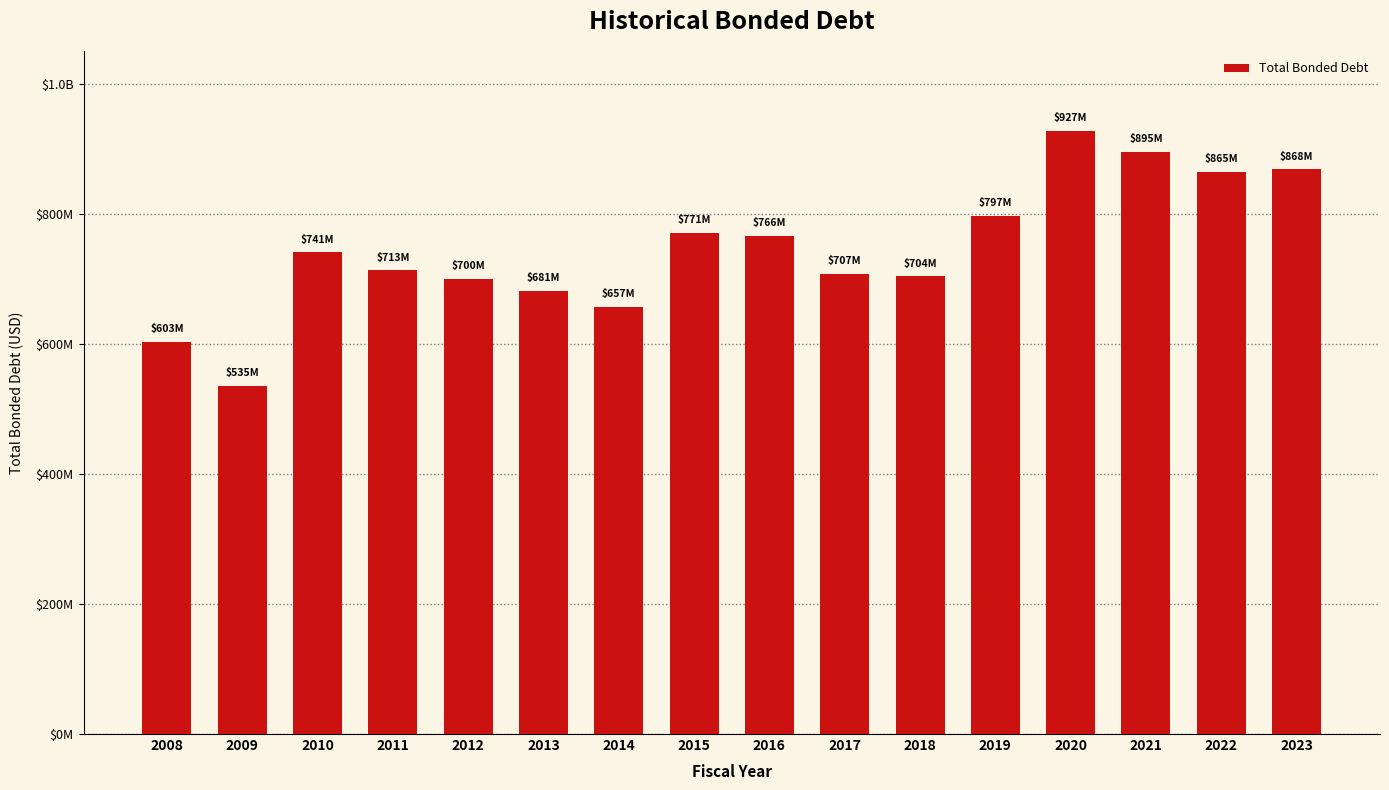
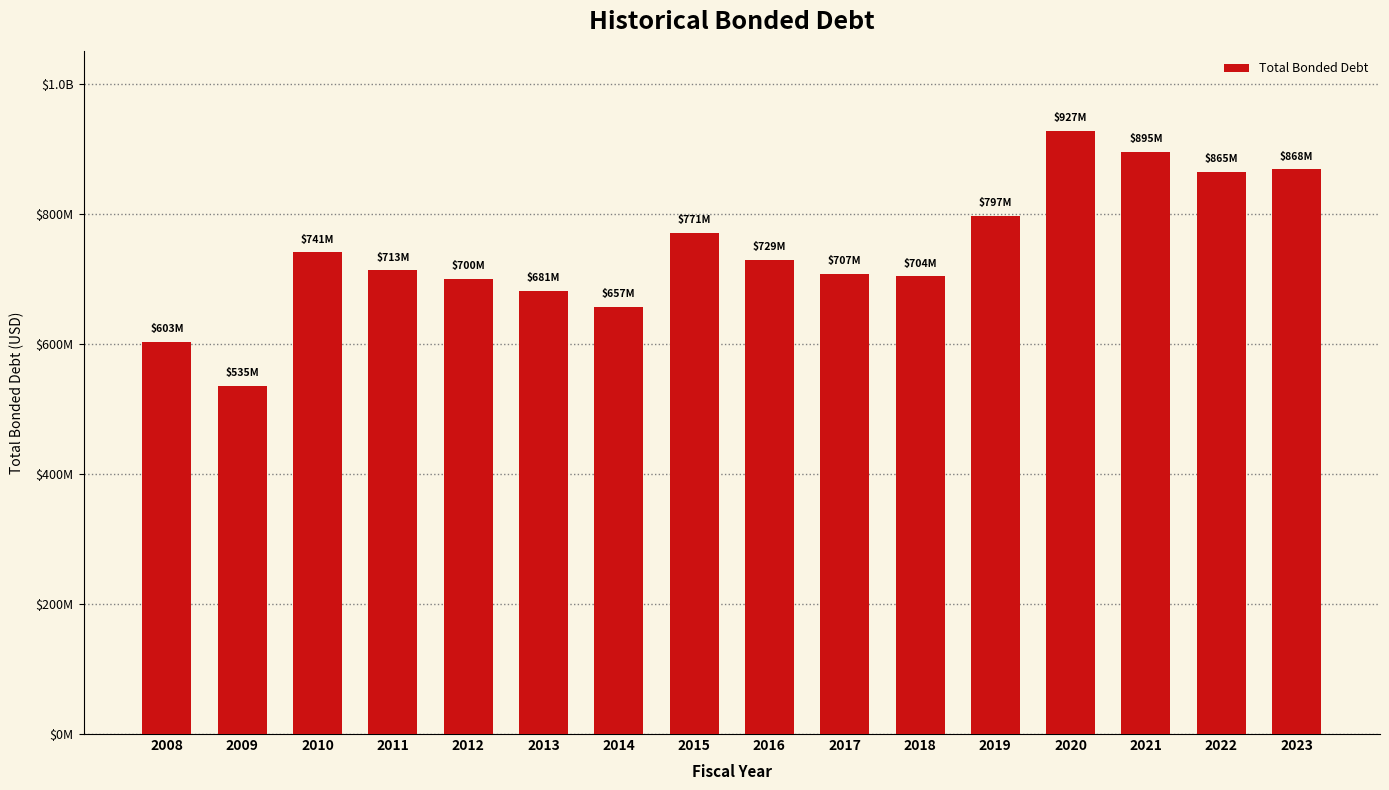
  {
    "2008": "$603M",
    "2009": "$535M",
    "2010": "$741M",
    "2011": "$713M",
    "2012": "$700M",
    "2013": "$681M",
    "2014": "$657M",
    "2015": "$771M",
-   "2016": "$766M",
+   "2016": "$729M",
    "2017": "$707M",
    "2018": "$704M",
    "2019": "$797M",
    "2020": "$927M",
    "2021": "$895M",
    "2022": "$865M",
    "2023": "$868M"
  }
